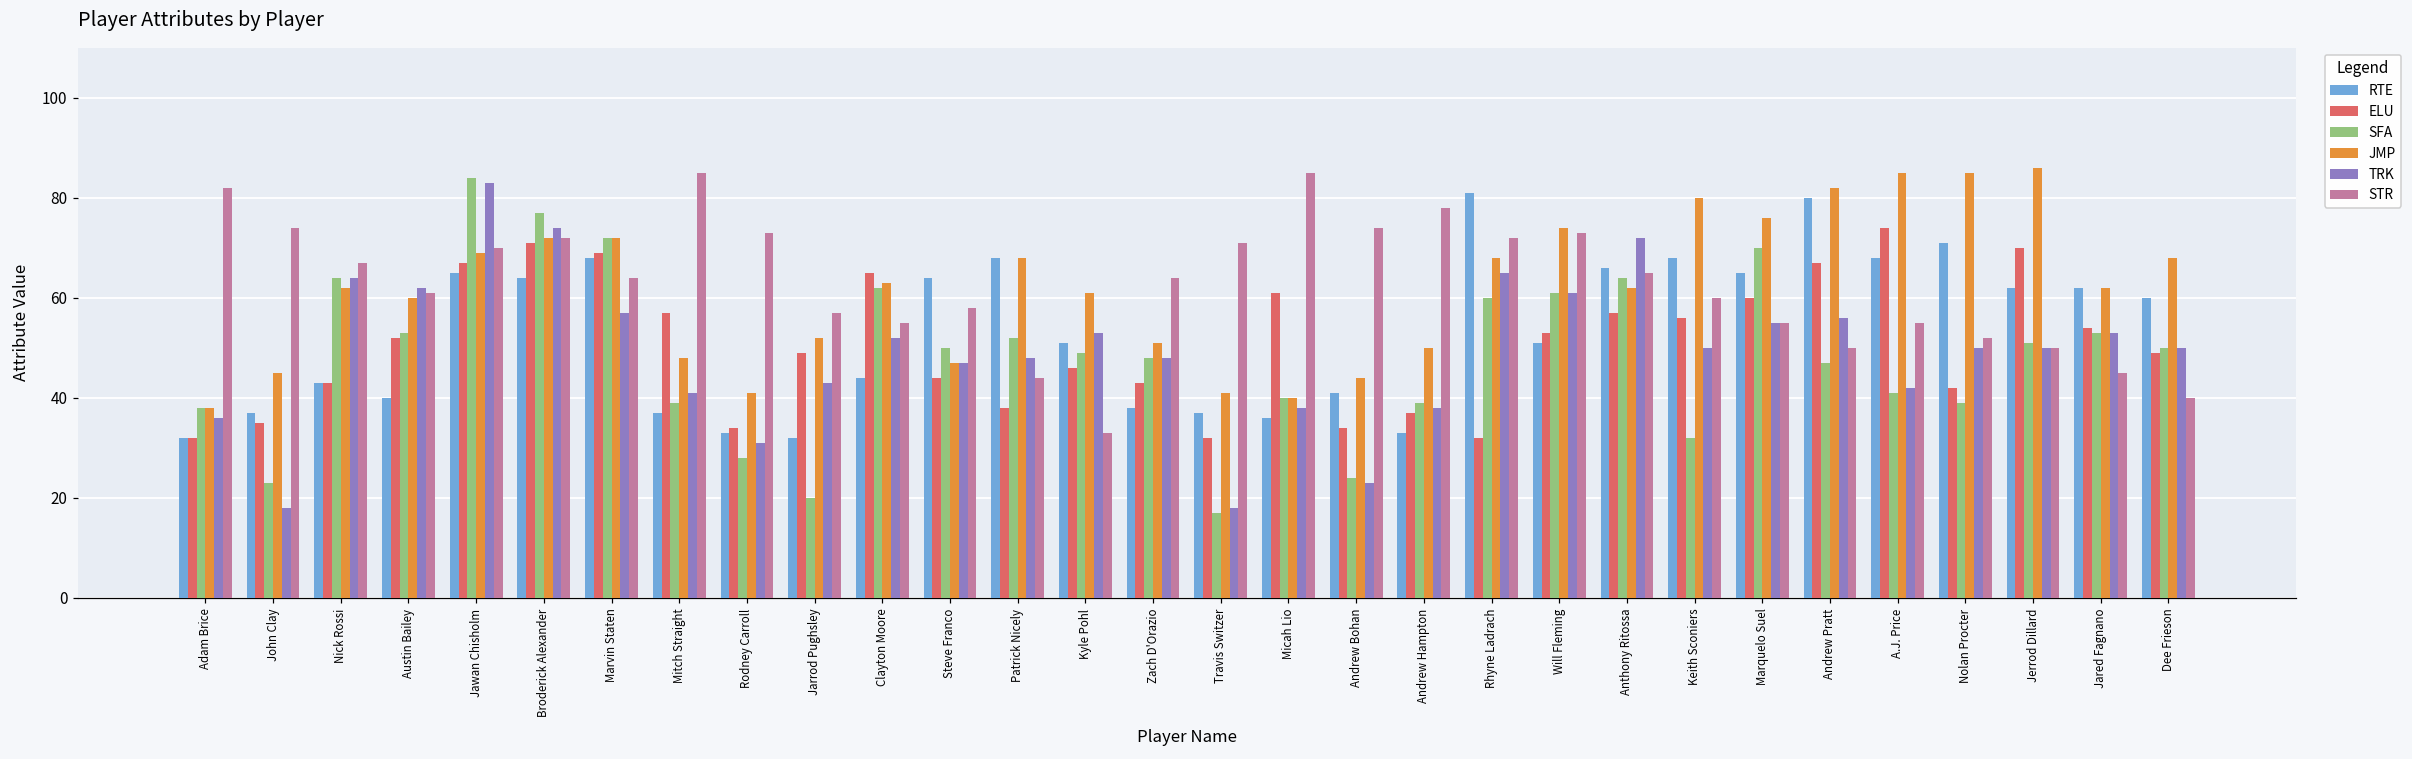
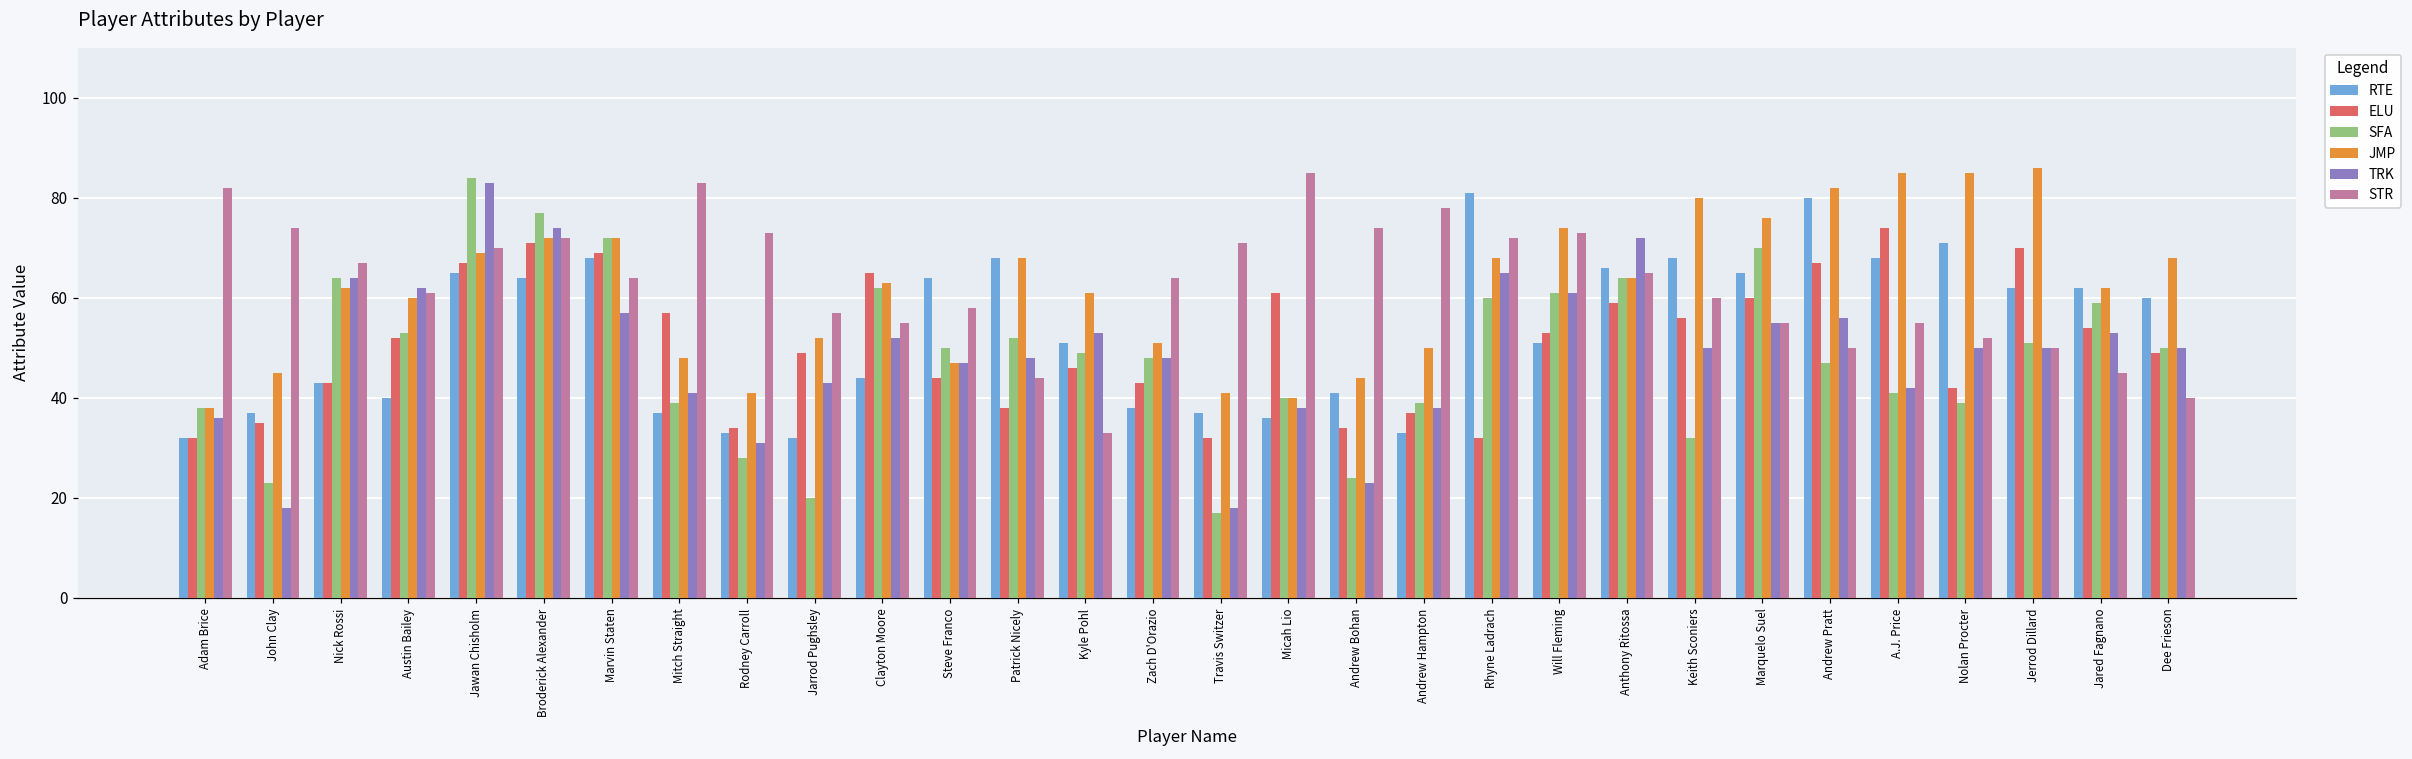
  {
    "ELU": {
      "Adam Brice": 32,
      "John Clay": 35,
      "Nick Rossi": 43,
      "Austin Bailey": 52,
      "Jawan Chisholm": 67,
      "Broderick Alexander": 71,
      "Marvin Staten": 69,
      "Mitch Straight": 57,
      "Rodney Carroll": 34,
      "Jarrod Pughsley": 49,
      "Clayton Moore": 65,
      "Steve Franco": 44,
      "Patrick Nicely": 38,
      "Kyle Pohl": 46,
      "Zach D'Orazio": 43,
      "Travis Switzer": 32,
      "Micah Lio": 61,
      "Andrew Bohan": 34,
      "Andrew Hampton": 37,
      "Rhyne Ladrach": 32,
      "Will Fleming": 53,
-     "Anthony Ritossa": 57,
+     "Anthony Ritossa": 59,
      "Keith Sconiers": 56,
      "Marquelo Suel": 60,
      "Andrew Pratt": 67,
      "A.J. Price": 74,
      "Nolan Procter": 42,
      "Jerrod Dillard": 70,
      "Jared Fagnano": 54,
      "Dee Frieson": 49
    },
    "SFA": {
      "Adam Brice": 38,
      "John Clay": 23,
      "Nick Rossi": 64,
      "Austin Bailey": 53,
      "Jawan Chisholm": 84,
      "Broderick Alexander": 77,
      "Marvin Staten": 72,
      "Mitch Straight": 39,
      "Rodney Carroll": 28,
      "Jarrod Pughsley": 20,
      "Clayton Moore": 62,
      "Steve Franco": 50,
      "Patrick Nicely": 52,
      "Kyle Pohl": 49,
      "Zach D'Orazio": 48,
      "Travis Switzer": 17,
      "Micah Lio": 40,
      "Andrew Bohan": 24,
      "Andrew Hampton": 39,
      "Rhyne Ladrach": 60,
      "Will Fleming": 61,
      "Anthony Ritossa": 64,
      "Keith Sconiers": 32,
      "Marquelo Suel": 70,
      "Andrew Pratt": 47,
      "A.J. Price": 41,
      "Nolan Procter": 39,
      "Jerrod Dillard": 51,
-     "Jared Fagnano": 53,
+     "Jared Fagnano": 59,
      "Dee Frieson": 50
    },
    "JMP": {
      "Adam Brice": 38,
      "John Clay": 45,
      "Nick Rossi": 62,
      "Austin Bailey": 60,
      "Jawan Chisholm": 69,
      "Broderick Alexander": 72,
      "Marvin Staten": 72,
      "Mitch Straight": 48,
      "Rodney Carroll": 41,
      "Jarrod Pughsley": 52,
      "Clayton Moore": 63,
      "Steve Franco": 47,
      "Patrick Nicely": 68,
      "Kyle Pohl": 61,
      "Zach D'Orazio": 51,
      "Travis Switzer": 41,
      "Micah Lio": 40,
      "Andrew Bohan": 44,
      "Andrew Hampton": 50,
      "Rhyne Ladrach": 68,
      "Will Fleming": 74,
-     "Anthony Ritossa": 62,
+     "Anthony Ritossa": 64,
      "Keith Sconiers": 80,
      "Marquelo Suel": 76,
      "Andrew Pratt": 82,
      "A.J. Price": 85,
      "Nolan Procter": 85,
      "Jerrod Dillard": 86,
      "Jared Fagnano": 62,
      "Dee Frieson": 68
    },
    "STR": {
      "Adam Brice": 82,
      "John Clay": 74,
      "Nick Rossi": 67,
      "Austin Bailey": 61,
      "Jawan Chisholm": 70,
      "Broderick Alexander": 72,
      "Marvin Staten": 64,
-     "Mitch Straight": 85,
+     "Mitch Straight": 83,
      "Rodney Carroll": 73,
      "Jarrod Pughsley": 57,
      "Clayton Moore": 55,
      "Steve Franco": 58,
      "Patrick Nicely": 44,
      "Kyle Pohl": 33,
      "Zach D'Orazio": 64,
      "Travis Switzer": 71,
      "Micah Lio": 85,
      "Andrew Bohan": 74,
      "Andrew Hampton": 78,
      "Rhyne Ladrach": 72,
      "Will Fleming": 73,
      "Anthony Ritossa": 65,
      "Keith Sconiers": 60,
      "Marquelo Suel": 55,
      "Andrew Pratt": 50,
      "A.J. Price": 55,
      "Nolan Procter": 52,
      "Jerrod Dillard": 50,
      "Jared Fagnano": 45,
      "Dee Frieson": 40
    }
  }
